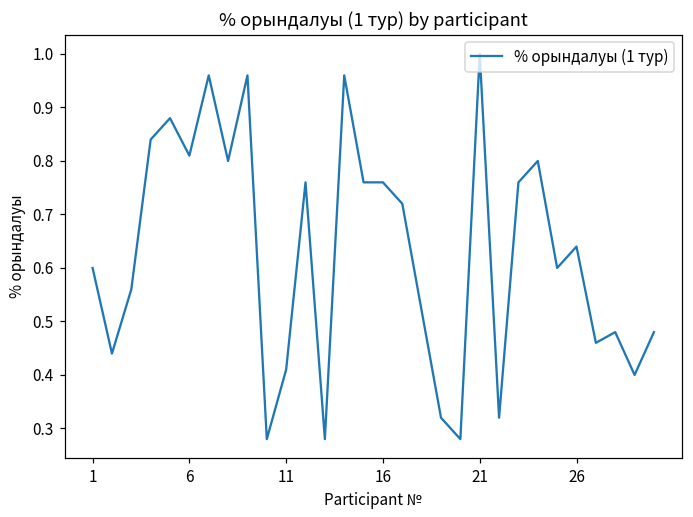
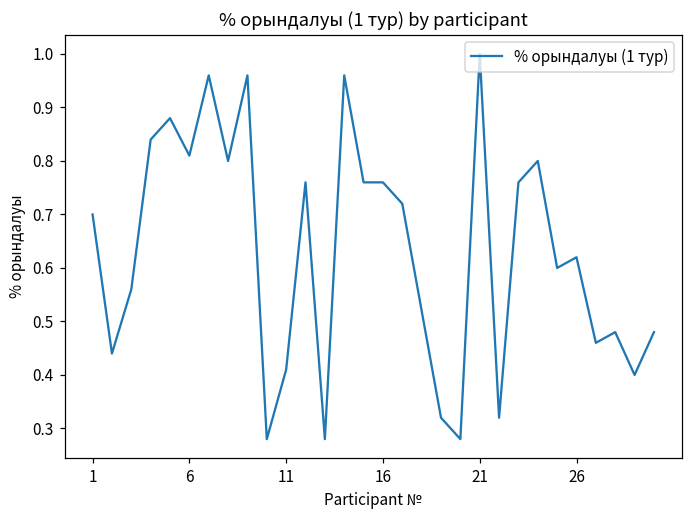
  {
-   "1": 0.6,
+   "1": 0.7,
    "6": 0.81,
    "11": 0.41,
    "16": 0.76,
-   "26": 0.64
+   "26": 0.62
  }
